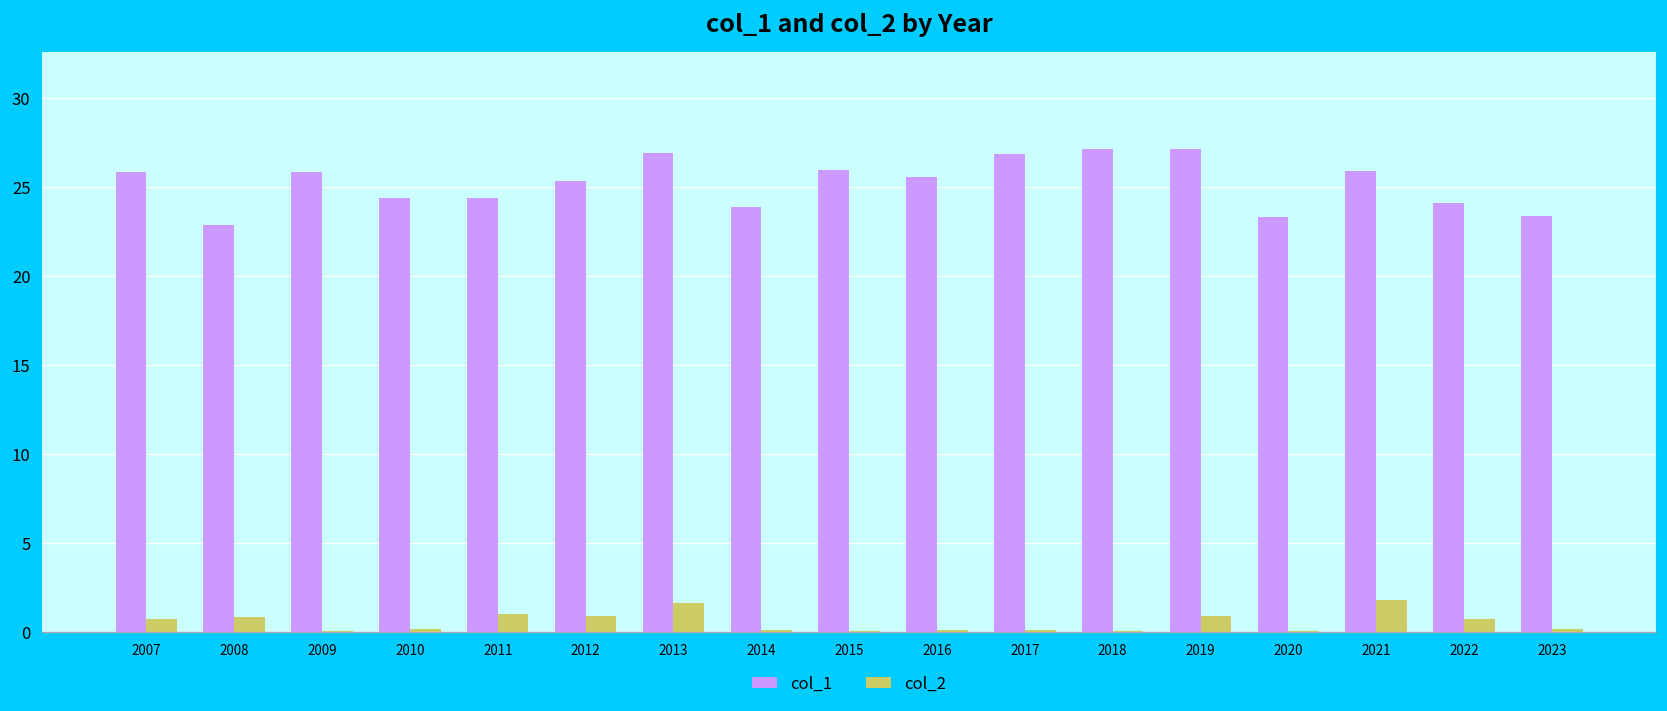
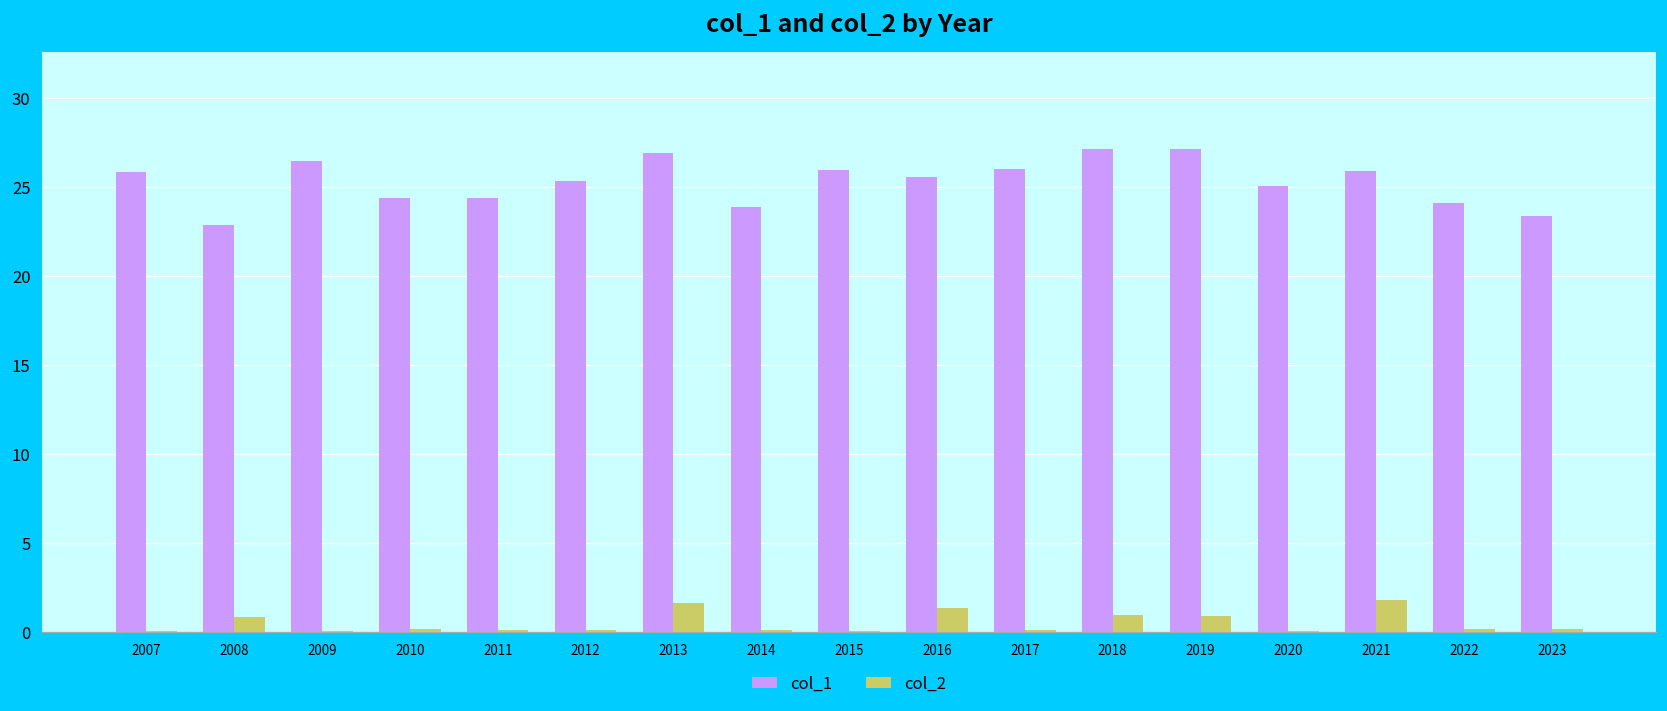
  {
    "col_1": {
      "2007": 25.8,
      "2008": 22.8,
-     "2009": 25.9,
+     "2009": 26.4,
      "2010": 24.4,
      "2011": 24.4,
      "2012": 25.3,
      "2013": 26.9,
      "2014": 23.8,
      "2015": 25.9,
      "2016": 25.5,
-     "2017": 26.9,
+     "2017": 26.0,
      "2018": 27.1,
      "2019": 27.1,
-     "2020": 23.3,
+     "2020": 25.0,
      "2021": 25.9,
      "2022": 24.1,
      "2023": 23.3
    },
    "col_2": {
-     "2007": 0.8,
+     "2007": 0.1,
      "2008": 0.8,
-     "2011": 1.0,
-     "2012": 0.9,
+     "2011": 0.1,
+     "2012": 0.1,
      "2013": 1.6,
-     "2016": 0.1,
-     "2018": 0.1,
+     "2016": 1.3,
+     "2018": 0.9,
      "2019": 0.9,
      "2021": 1.8,
-     "2022": 0.7
+     "2022": 0.1
    }
  }
